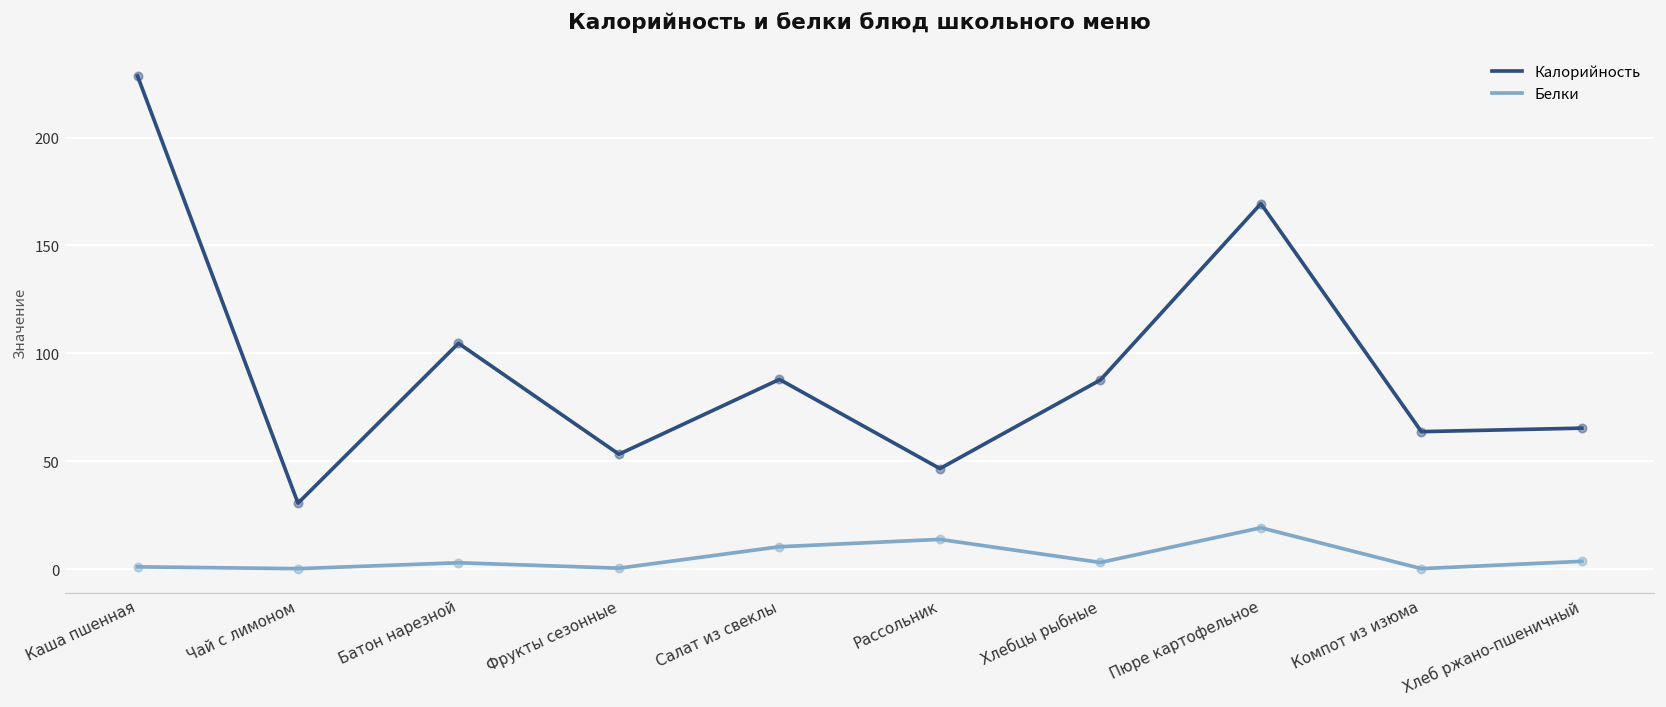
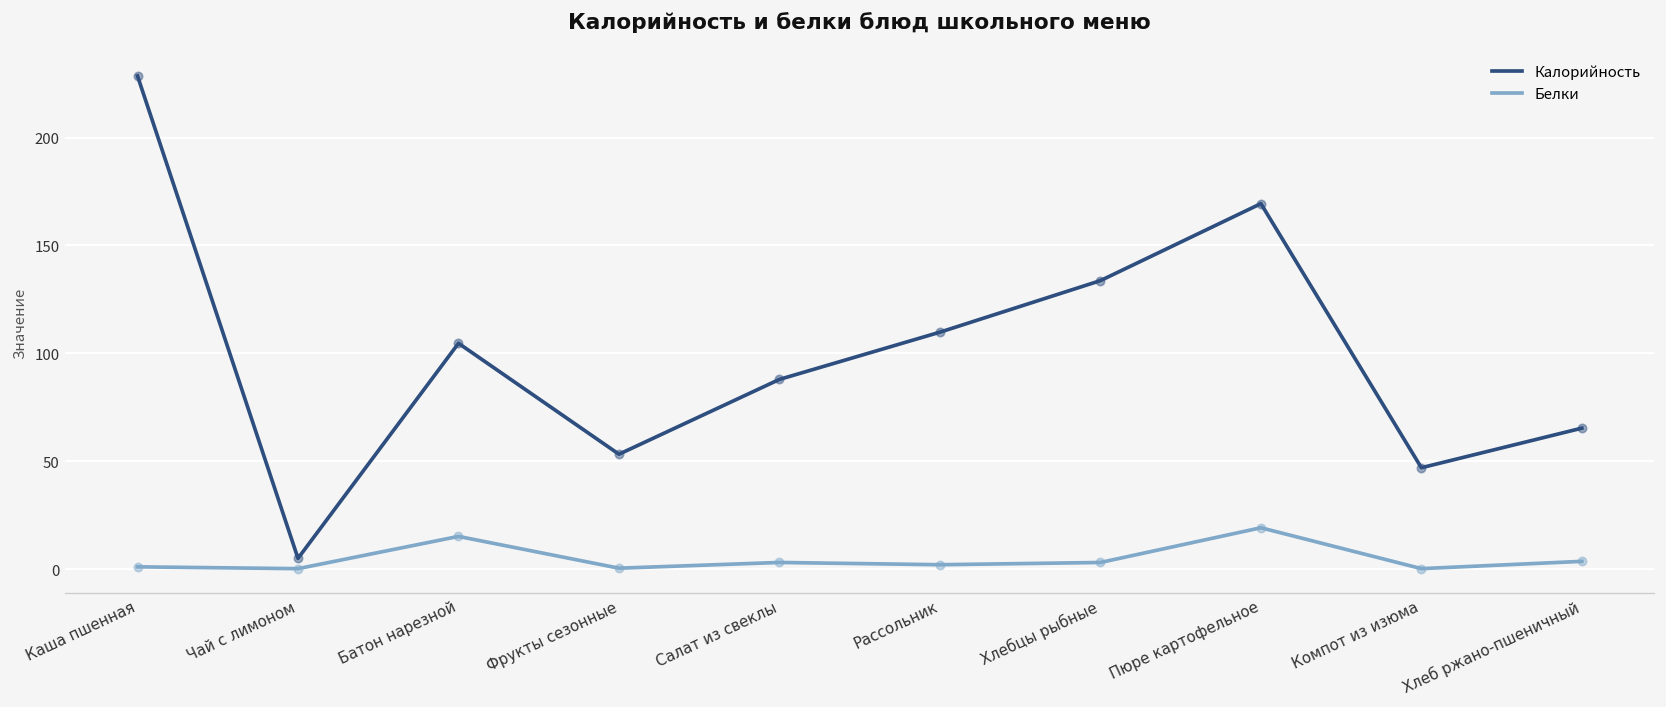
  {
    "Калорийность": {
      "Каша пшенная": 229,
-     "Чай с лимоном": 31,
+     "Чай с лимоном": 5,
      "Батон нарезной": 105,
      "Фрукты сезонные": 53,
      "Салат из свеклы": 88,
-     "Рассольник": 47,
-     "Хлебцы рыбные": 88,
+     "Рассольник": 110,
+     "Хлебцы рыбные": 134,
      "Пюре картофельное": 169,
-     "Компот из изюма": 64,
+     "Компот из изюма": 47,
      "Хлеб ржано-пшеничный": 65
    },
    "Белки": {
      "Каша пшенная": 1,
      "Чай с лимоном": 0,
-     "Батон нарезной": 3,
+     "Батон нарезной": 15,
      "Фрукты сезонные": 0,
-     "Салат из свеклы": 10,
-     "Рассольник": 14,
+     "Салат из свеклы": 3,
+     "Рассольник": 2,
      "Хлебцы рыбные": 3,
      "Пюре картофельное": 19,
      "Компот из изюма": 0,
      "Хлеб ржано-пшеничный": 4
    }
  }
